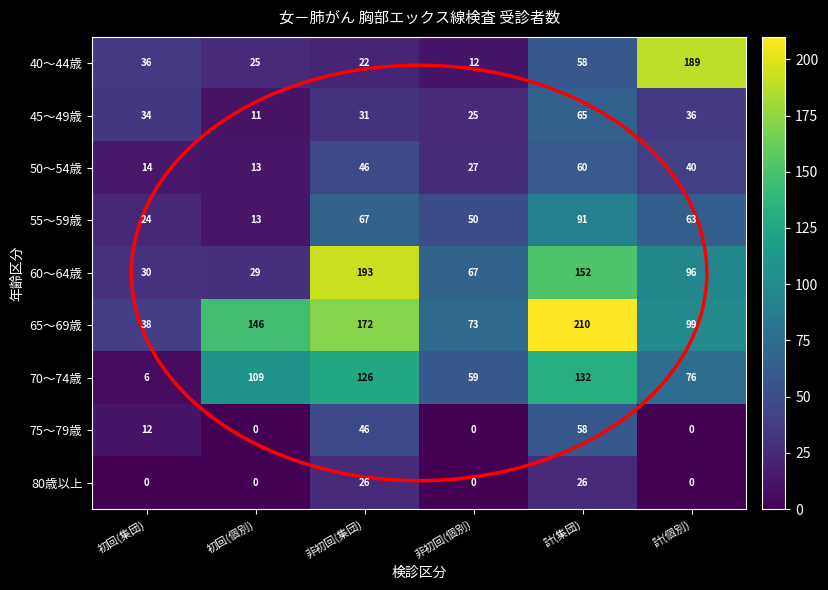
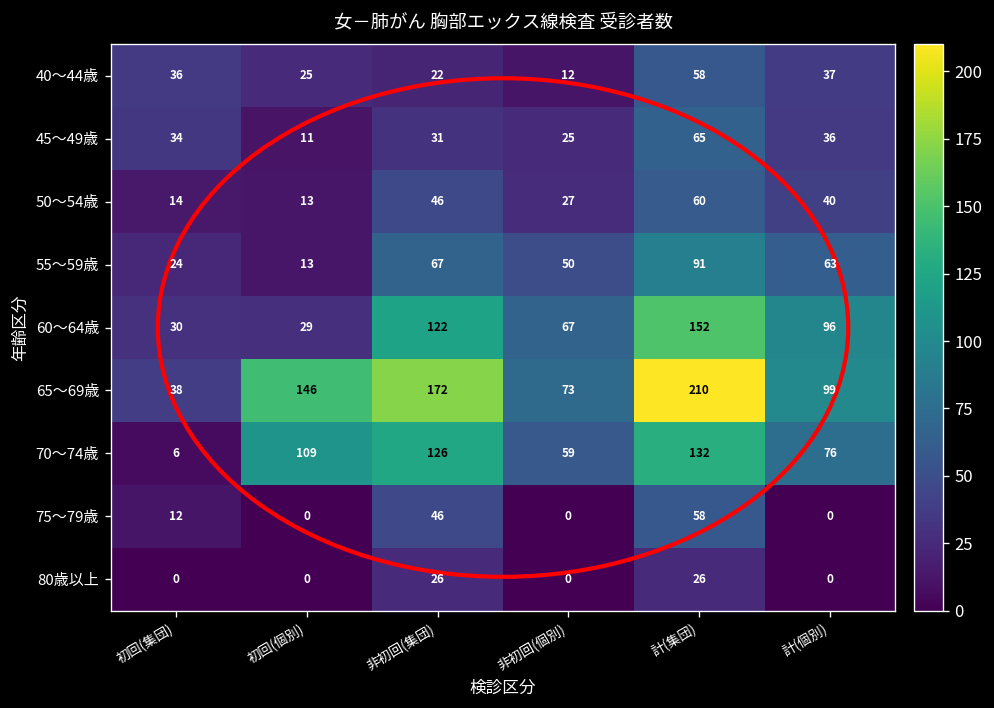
  {
    "40～44歳": {
      "初回(集団)": 36,
      "初回(個別)": 25,
      "非初回(集団)": 22,
      "非初回(個別)": 12,
      "計(集団)": 58,
-     "計(個別)": 189
+     "計(個別)": 37
    },
    "45～49歳": {
      "初回(集団)": 34,
      "初回(個別)": 11,
      "非初回(集団)": 31,
      "非初回(個別)": 25,
      "計(集団)": 65,
      "計(個別)": 36
    },
    "50～54歳": {
      "初回(集団)": 14,
      "初回(個別)": 13,
      "非初回(集団)": 46,
      "非初回(個別)": 27,
      "計(集団)": 60,
      "計(個別)": 40
    },
    "55～59歳": {
      "初回(集団)": 24,
      "初回(個別)": 13,
      "非初回(集団)": 67,
      "非初回(個別)": 50,
      "計(集団)": 91,
      "計(個別)": 63
    },
    "60～64歳": {
      "初回(集団)": 30,
      "初回(個別)": 29,
-     "非初回(集団)": 193,
+     "非初回(集団)": 122,
      "非初回(個別)": 67,
      "計(集団)": 152,
      "計(個別)": 96
    },
    "65～69歳": {
      "初回(集団)": 38,
      "初回(個別)": 146,
      "非初回(集団)": 172,
      "非初回(個別)": 73,
      "計(集団)": 210,
      "計(個別)": 99
    },
    "70～74歳": {
      "初回(集団)": 6,
      "初回(個別)": 109,
      "非初回(集団)": 126,
      "非初回(個別)": 59,
      "計(集団)": 132,
      "計(個別)": 76
    },
    "75～79歳": {
      "初回(集団)": 12,
      "初回(個別)": 0,
      "非初回(集団)": 46,
      "非初回(個別)": 0,
      "計(集団)": 58,
      "計(個別)": 0
    },
    "80歳以上": {
      "初回(集団)": 0,
      "初回(個別)": 0,
      "非初回(集団)": 26,
      "非初回(個別)": 0,
      "計(集団)": 26,
      "計(個別)": 0
    }
  }
